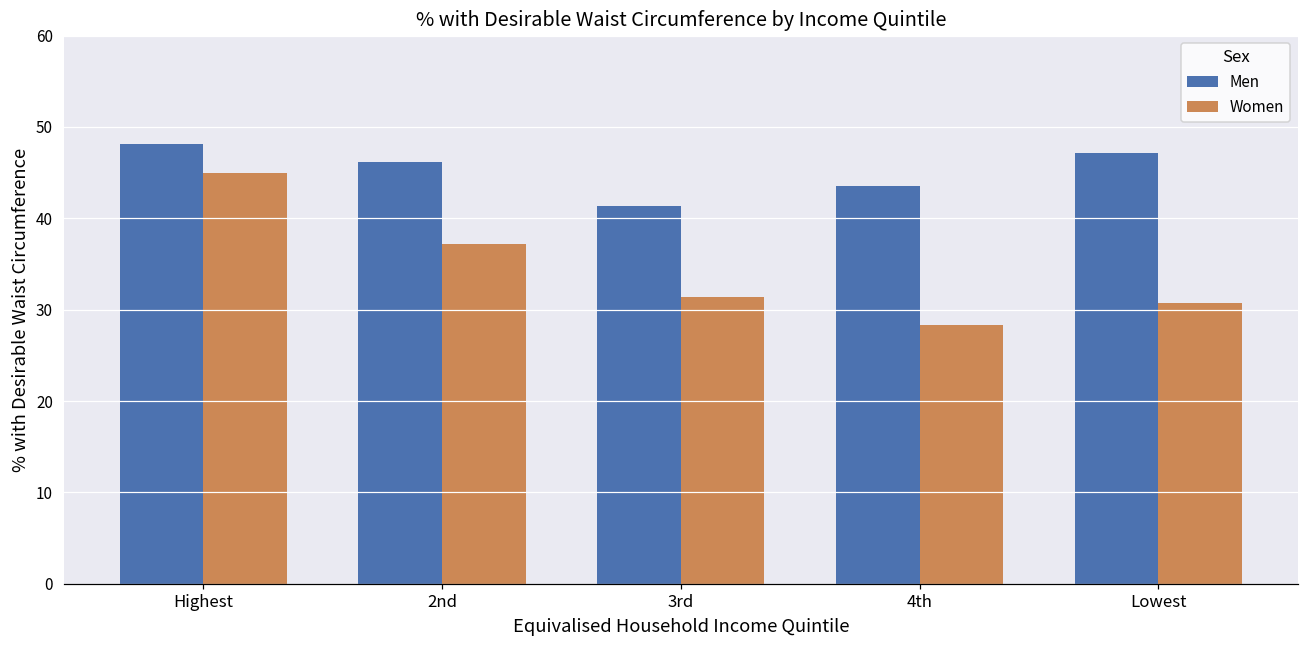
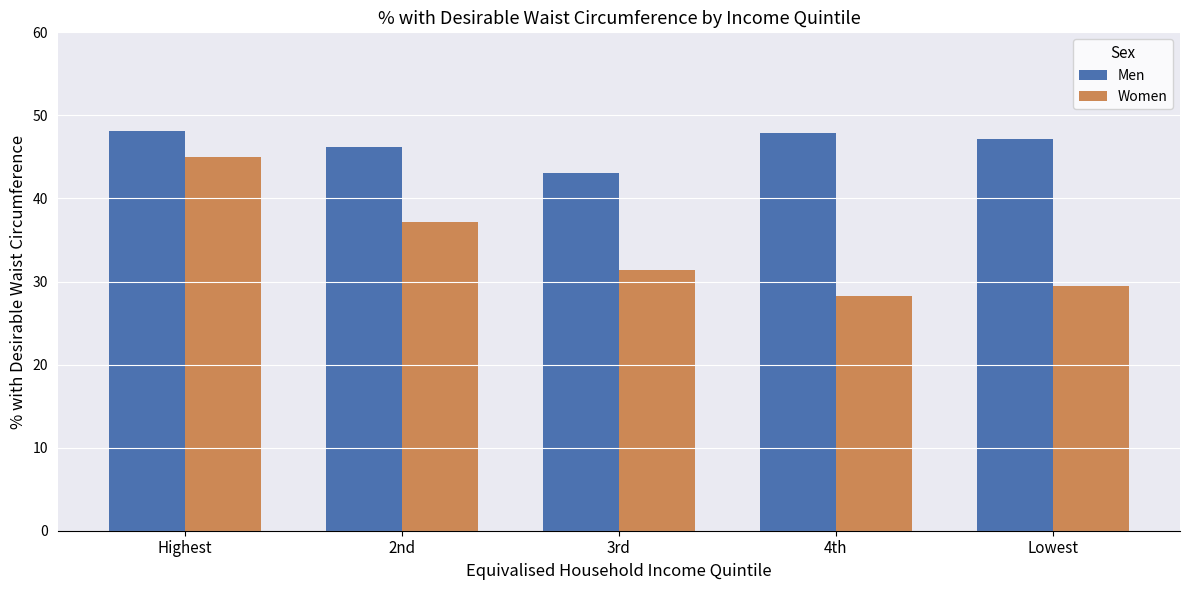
  {
    "Men": {
      "Highest": 48,
      "2nd": 46,
-     "3rd": 41,
-     "4th": 44,
+     "3rd": 43,
+     "4th": 48,
      "Lowest": 47
    },
    "Women": {
      "Highest": 45,
      "2nd": 37,
      "3rd": 31,
      "4th": 28,
-     "Lowest": 31
+     "Lowest": 29
    }
  }
